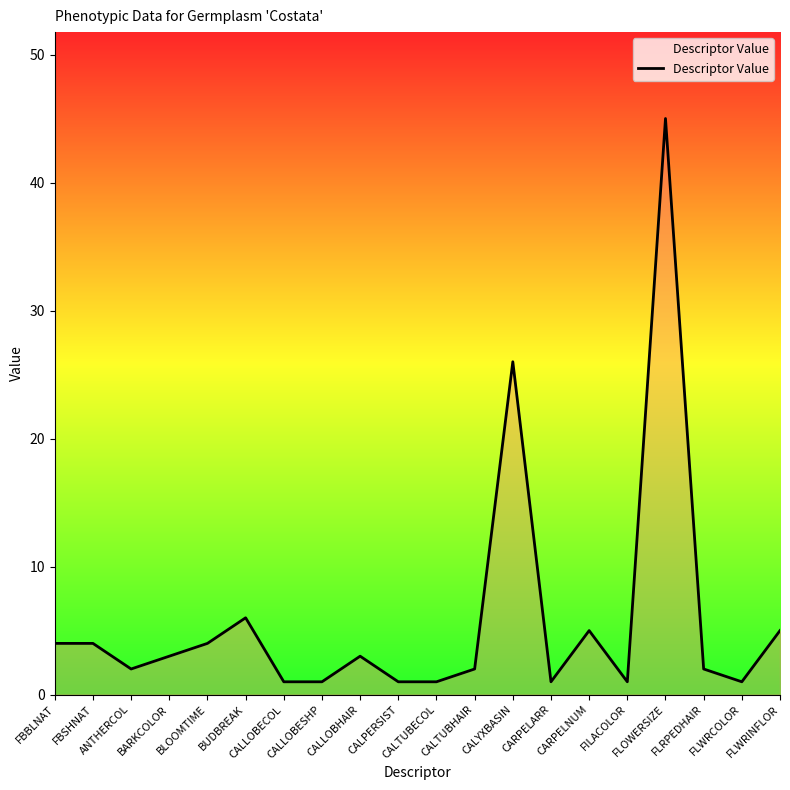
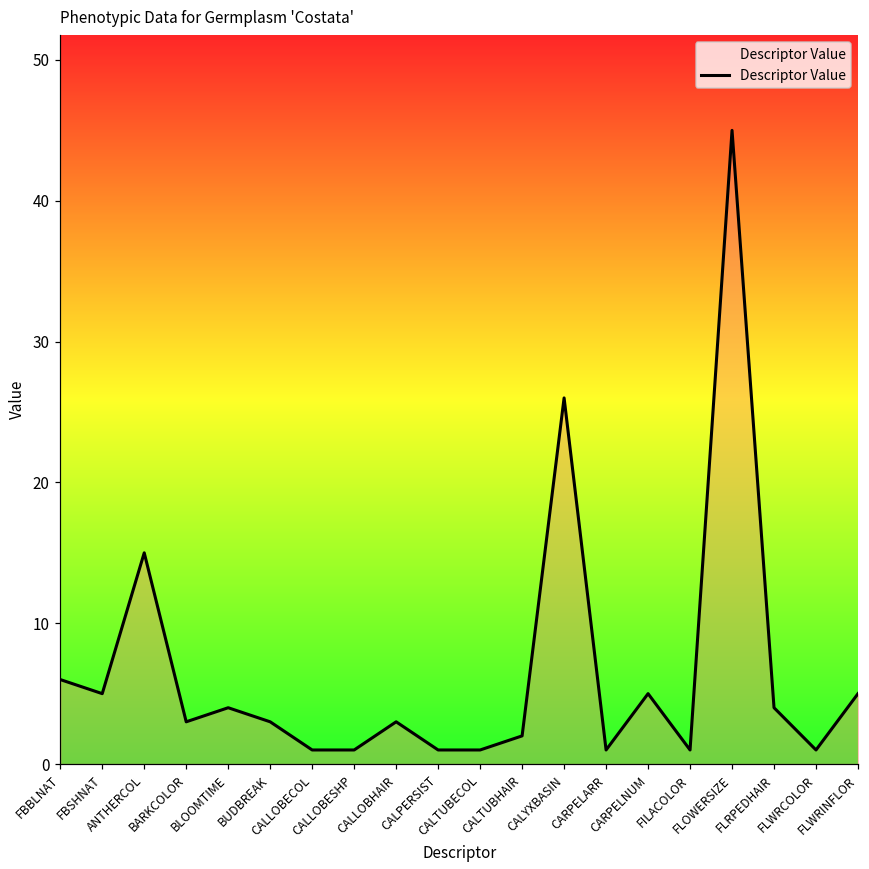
  {
-   "FBBLNAT": 4,
-   "FBSHNAT": 4,
-   "ANTHERCOL": 2,
+   "FBBLNAT": 6,
+   "FBSHNAT": 5,
+   "ANTHERCOL": 15,
    "BARKCOLOR": 3,
    "BLOOMTIME": 4,
-   "BUDBREAK": 6,
+   "BUDBREAK": 3,
    "CALLOBECOL": 1,
    "CALLOBESHP": 1,
    "CALLOBHAIR": 3,
    "CALPERSIST": 1,
    "CALTUBECOL": 1,
    "CALTUBHAIR": 2,
    "CALYXBASIN": 26,
    "CARPELARR": 1,
    "CARPELNUM": 5,
    "FILACOLOR": 1,
    "FLOWERSIZE": 45,
-   "FLRPEDHAIR": 2,
+   "FLRPEDHAIR": 4,
    "FLWRCOLOR": 1,
    "FLWRINFLOR": 5
  }
